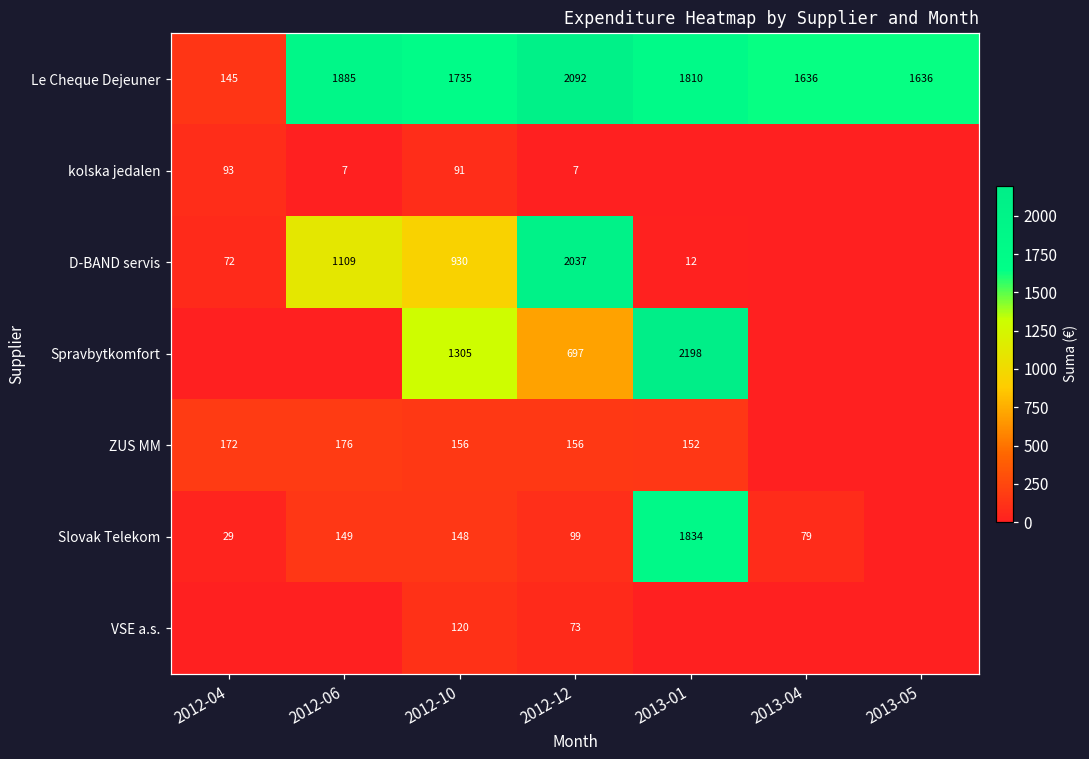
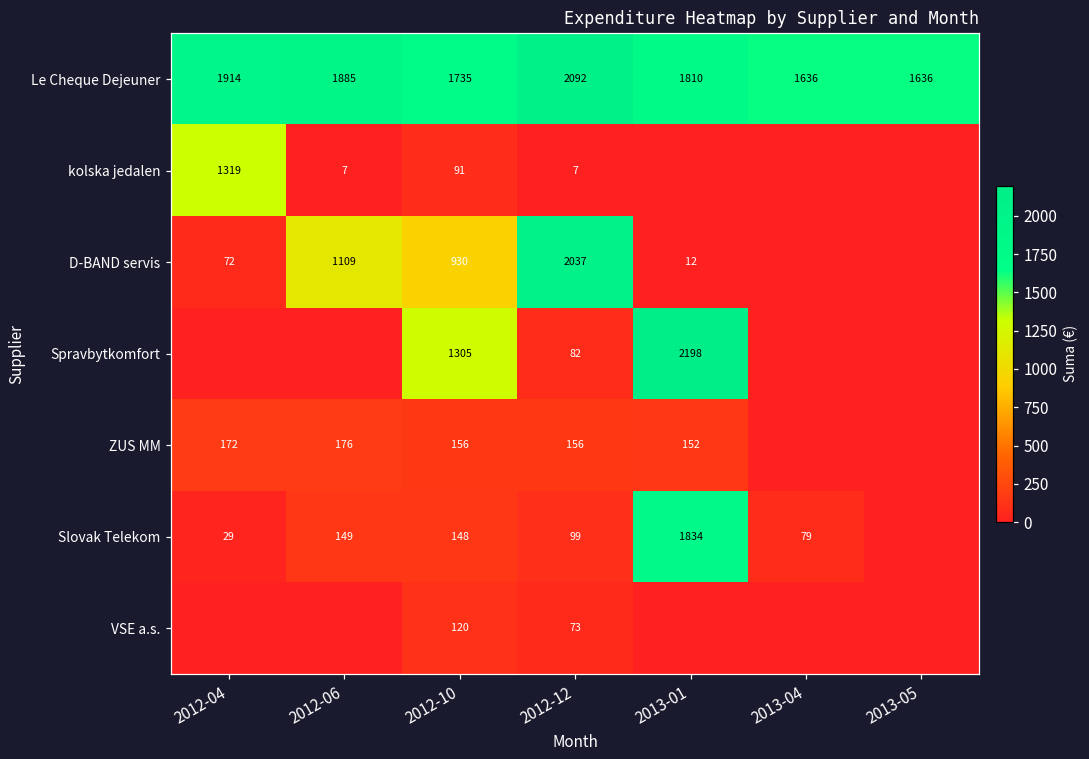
  {
    "Le Cheque Dejeuner": {
-     "2012-04": 145,
+     "2012-04": 1914,
      "2012-06": 1885,
      "2012-10": 1735,
      "2012-12": 2092,
      "2013-01": 1810,
      "2013-04": 1636,
      "2013-05": 1636
    },
    "kolska jedalen": {
-     "2012-04": 93,
+     "2012-04": 1319,
      "2012-06": 7,
      "2012-10": 91,
      "2012-12": 7
    },
    "D-BAND servis": {
      "2012-04": 72,
      "2012-06": 1109,
      "2012-10": 930,
      "2012-12": 2037,
      "2013-01": 12
    },
    "Spravbytkomfort": {
      "2012-10": 1305,
-     "2012-12": 697,
+     "2012-12": 82,
      "2013-01": 2198
    },
    "ZUS MM": {
      "2012-04": 172,
      "2012-06": 176,
      "2012-10": 156,
      "2012-12": 156,
      "2013-01": 152
    },
    "Slovak Telekom": {
      "2012-04": 29,
      "2012-06": 149,
      "2012-10": 148,
      "2012-12": 99,
      "2013-01": 1834,
      "2013-04": 79
    },
    "VSE a.s.": {
      "2012-10": 120,
      "2012-12": 73
    }
  }
